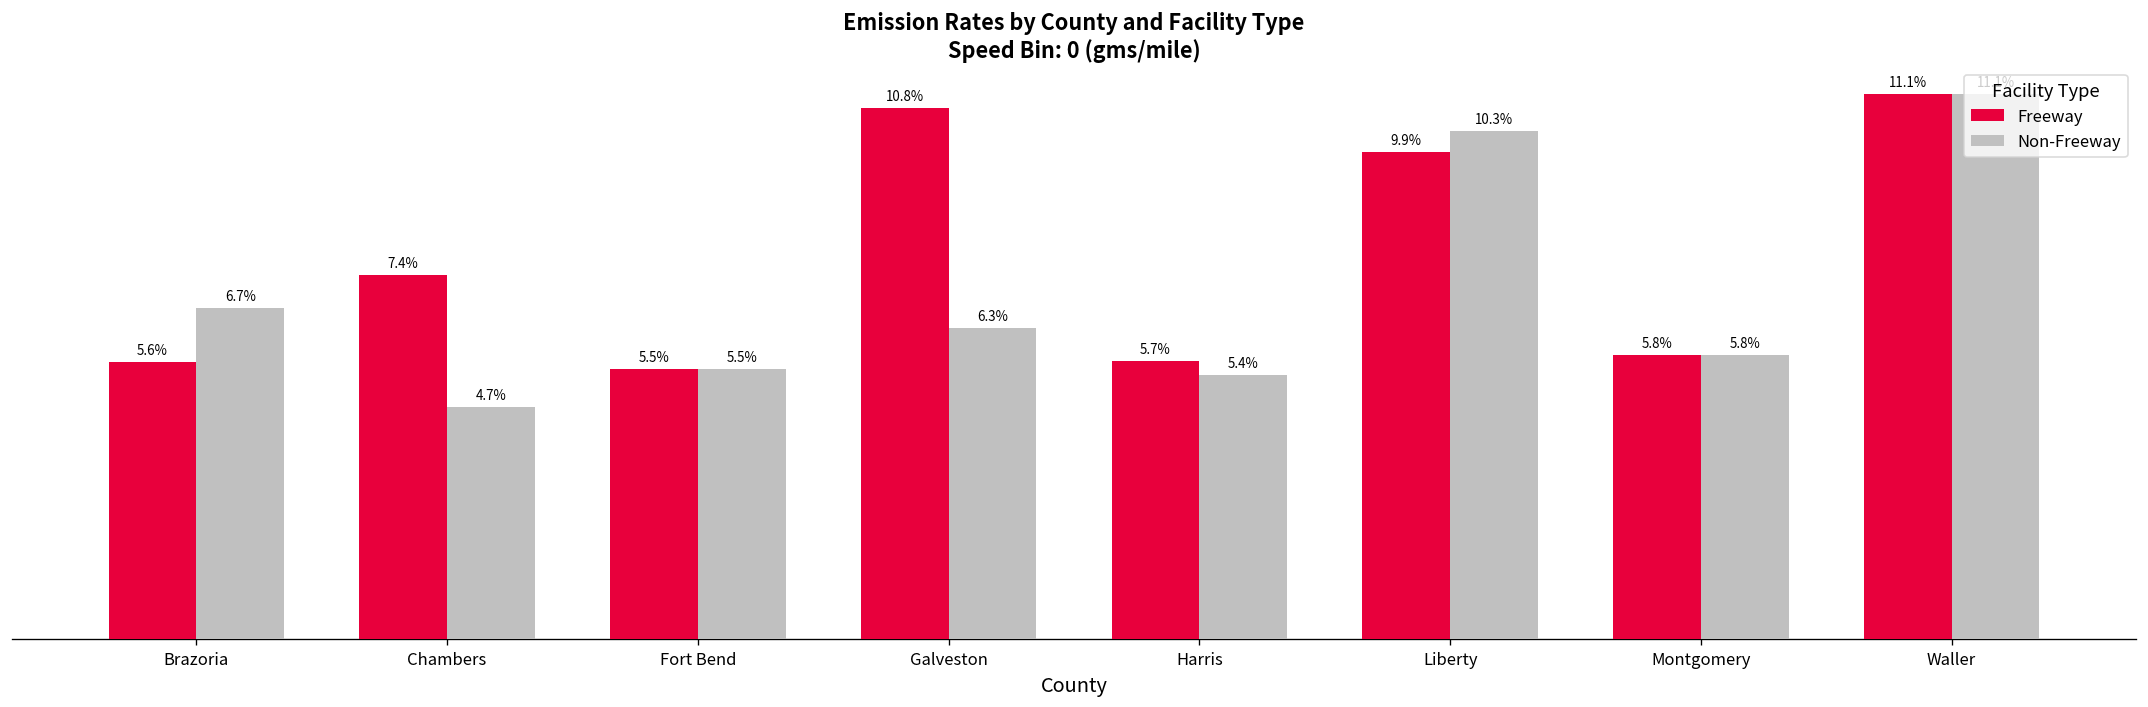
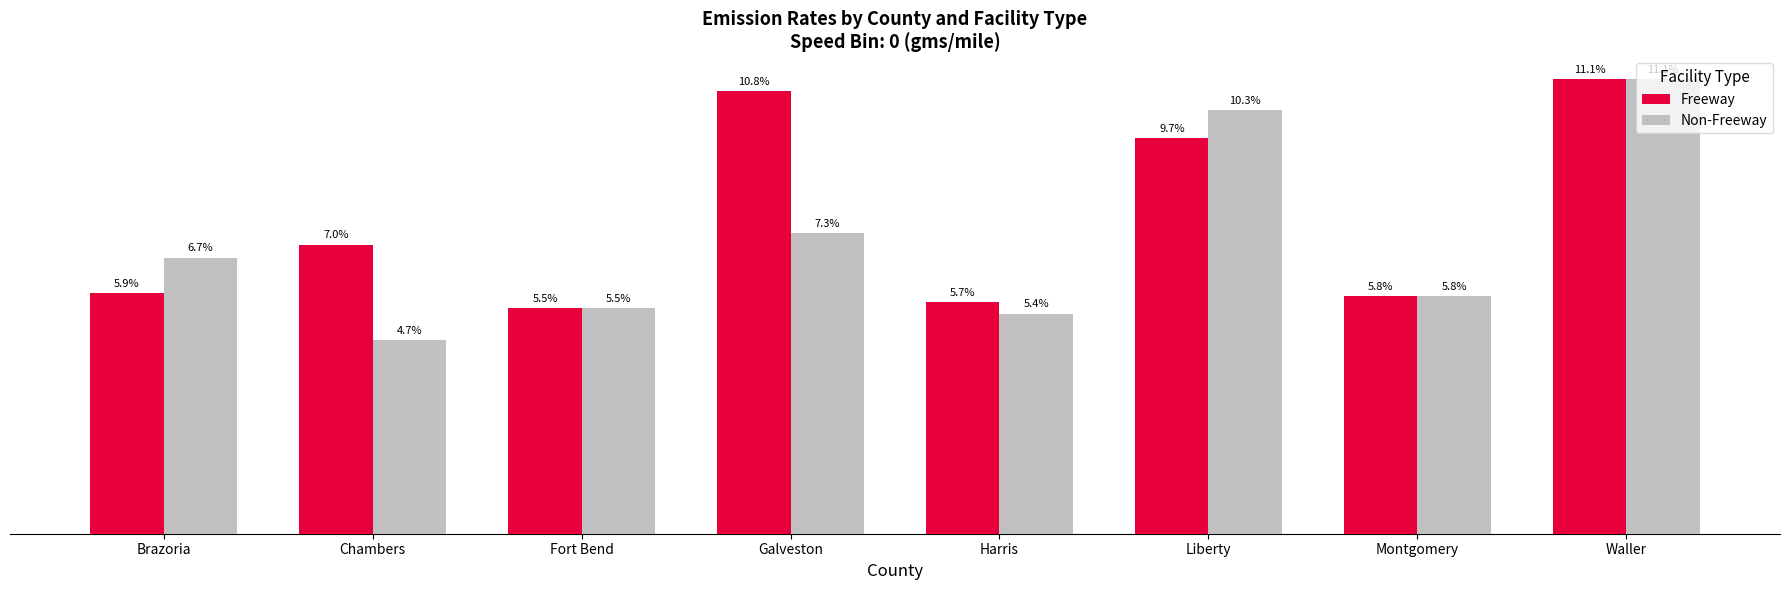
  {
    "Freeway": {
-     "Brazoria": "5.6%",
-     "Chambers": "7.4%",
+     "Brazoria": "5.9%",
+     "Chambers": "7.0%",
      "Fort Bend": "5.5%",
      "Galveston": "10.8%",
      "Harris": "5.7%",
-     "Liberty": "9.9%",
+     "Liberty": "9.7%",
      "Montgomery": "5.8%",
      "Waller": "11.1%"
    },
    "Non-Freeway": {
      "Brazoria": "6.7%",
      "Chambers": "4.7%",
      "Fort Bend": "5.5%",
-     "Galveston": "6.3%",
+     "Galveston": "7.3%",
      "Harris": "5.4%",
      "Liberty": "10.3%",
      "Montgomery": "5.8%"
    }
  }
